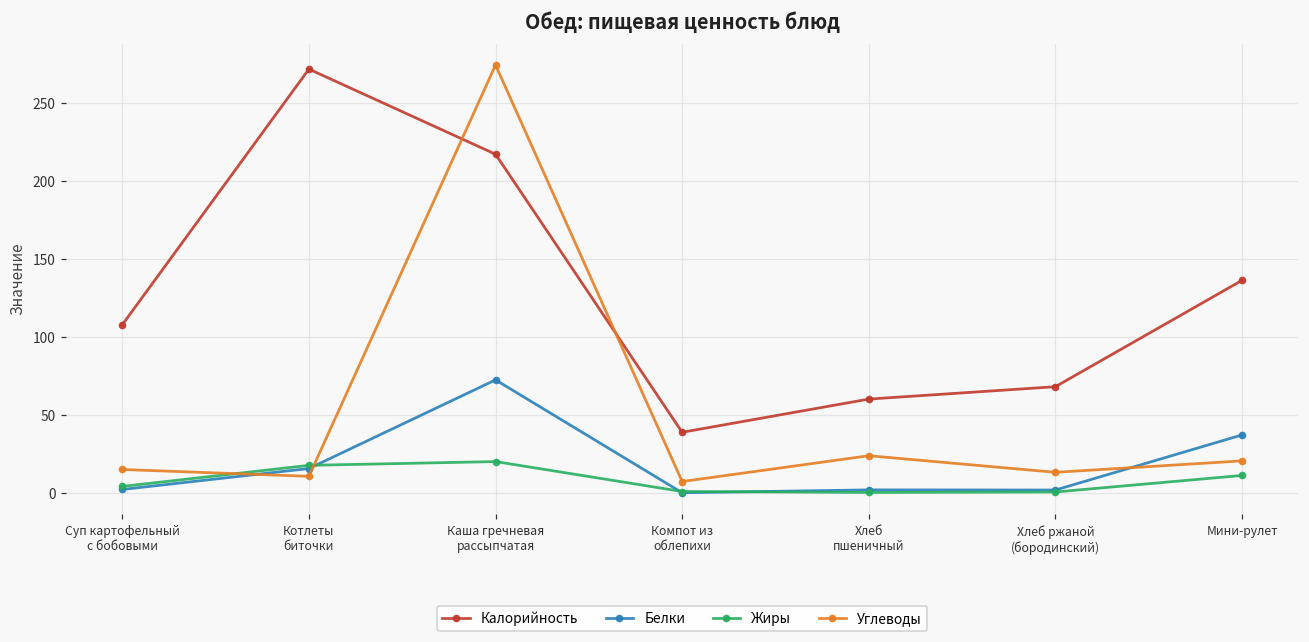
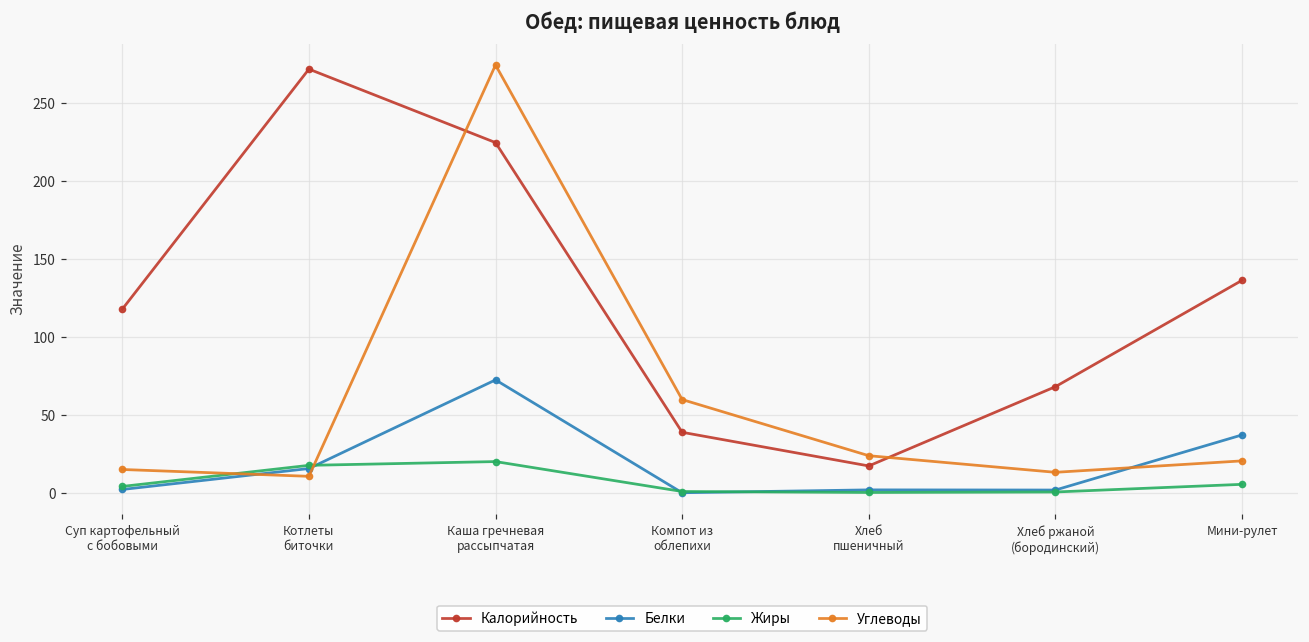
  {
    "Калорийность": {
-     "Суп картофельный с бобовыми": 108,
+     "Суп картофельный с бобовыми": 118,
      "Котлеты биточки": 272,
-     "Каша гречневая рассыпчатая": 217,
+     "Каша гречневая рассыпчатая": 225,
      "Компот из облепихи": 39,
-     "Хлеб пшеничный": 60,
+     "Хлеб пшеничный": 17,
      "Хлеб ржаной (бородинский)": 68,
      "Мини-рулет": 137
    },
    "Белки": {
      "Суп картофельный с бобовыми": 2,
      "Котлеты биточки": 16,
      "Каша гречневая рассыпчатая": 73,
      "Мини-рулет": 37
    },
    "Жиры": {
      "Суп картофельный с бобовыми": 4,
      "Котлеты биточки": 18,
      "Каша гречневая рассыпчатая": 20,
-     "Мини-рулет": 11
+     "Мини-рулет": 6
    },
    "Углеводы": {
      "Суп картофельный с бобовыми": 15,
      "Котлеты биточки": 11,
      "Каша гречневая рассыпчатая": 275,
-     "Компот из облепихи": 7,
+     "Компот из облепихи": 60,
      "Хлеб пшеничный": 24,
      "Хлеб ржаной (бородинский)": 13,
      "Мини-рулет": 21
    }
  }
